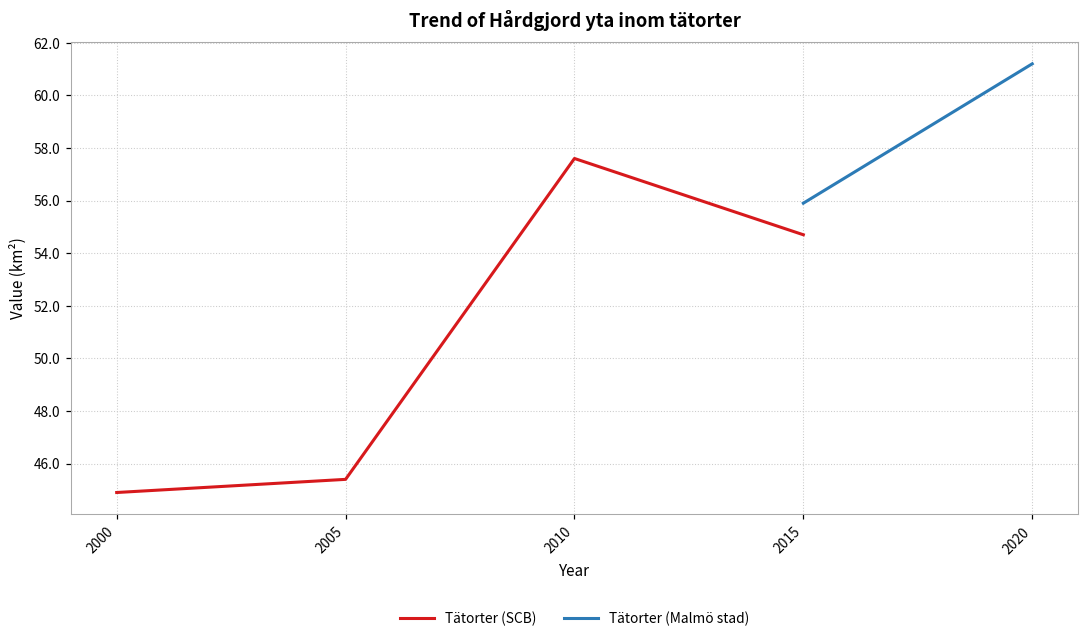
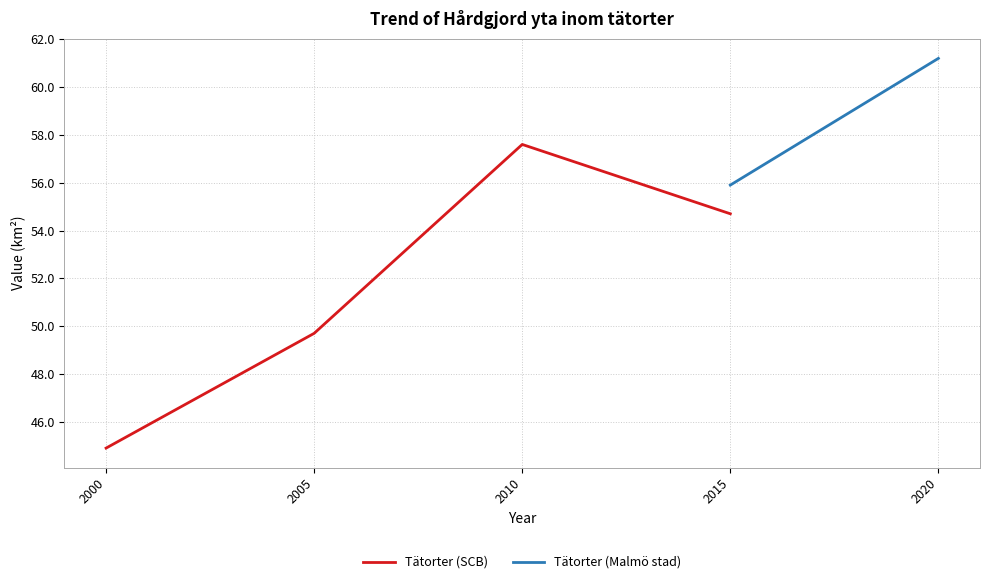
  {
    "Tätorter (SCB)": {
      "2000": 44.9,
-     "2005": 45.4,
+     "2005": 49.7,
      "2010": 57.6,
      "2015": 54.7
    },
    "Tätorter (Malmö stad)": {
      "2015": 55.9,
      "2020": 61.2
    }
  }
